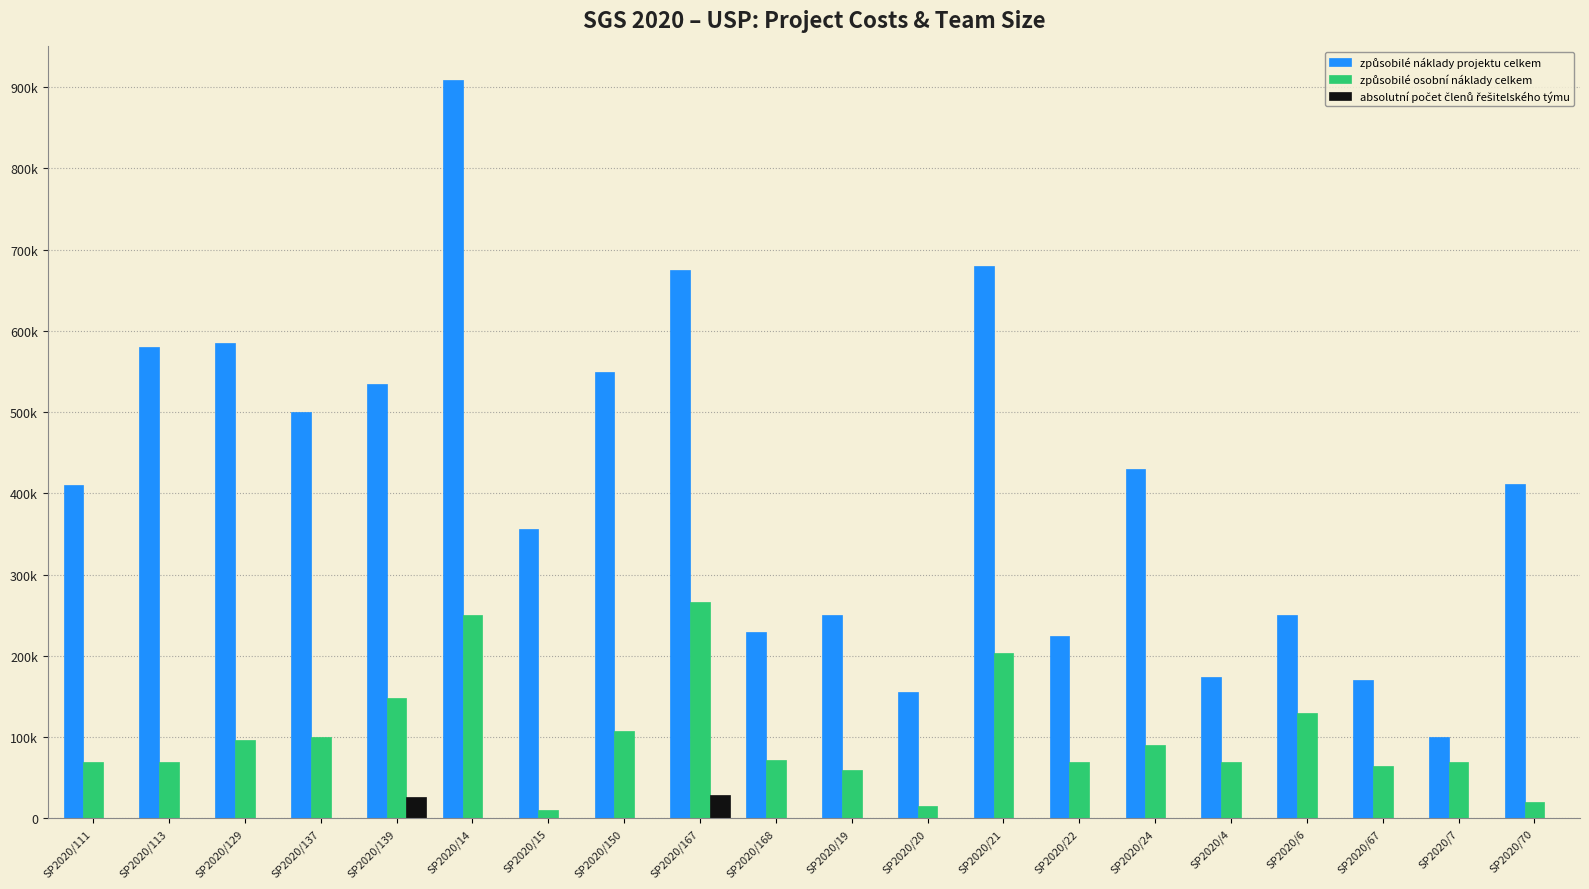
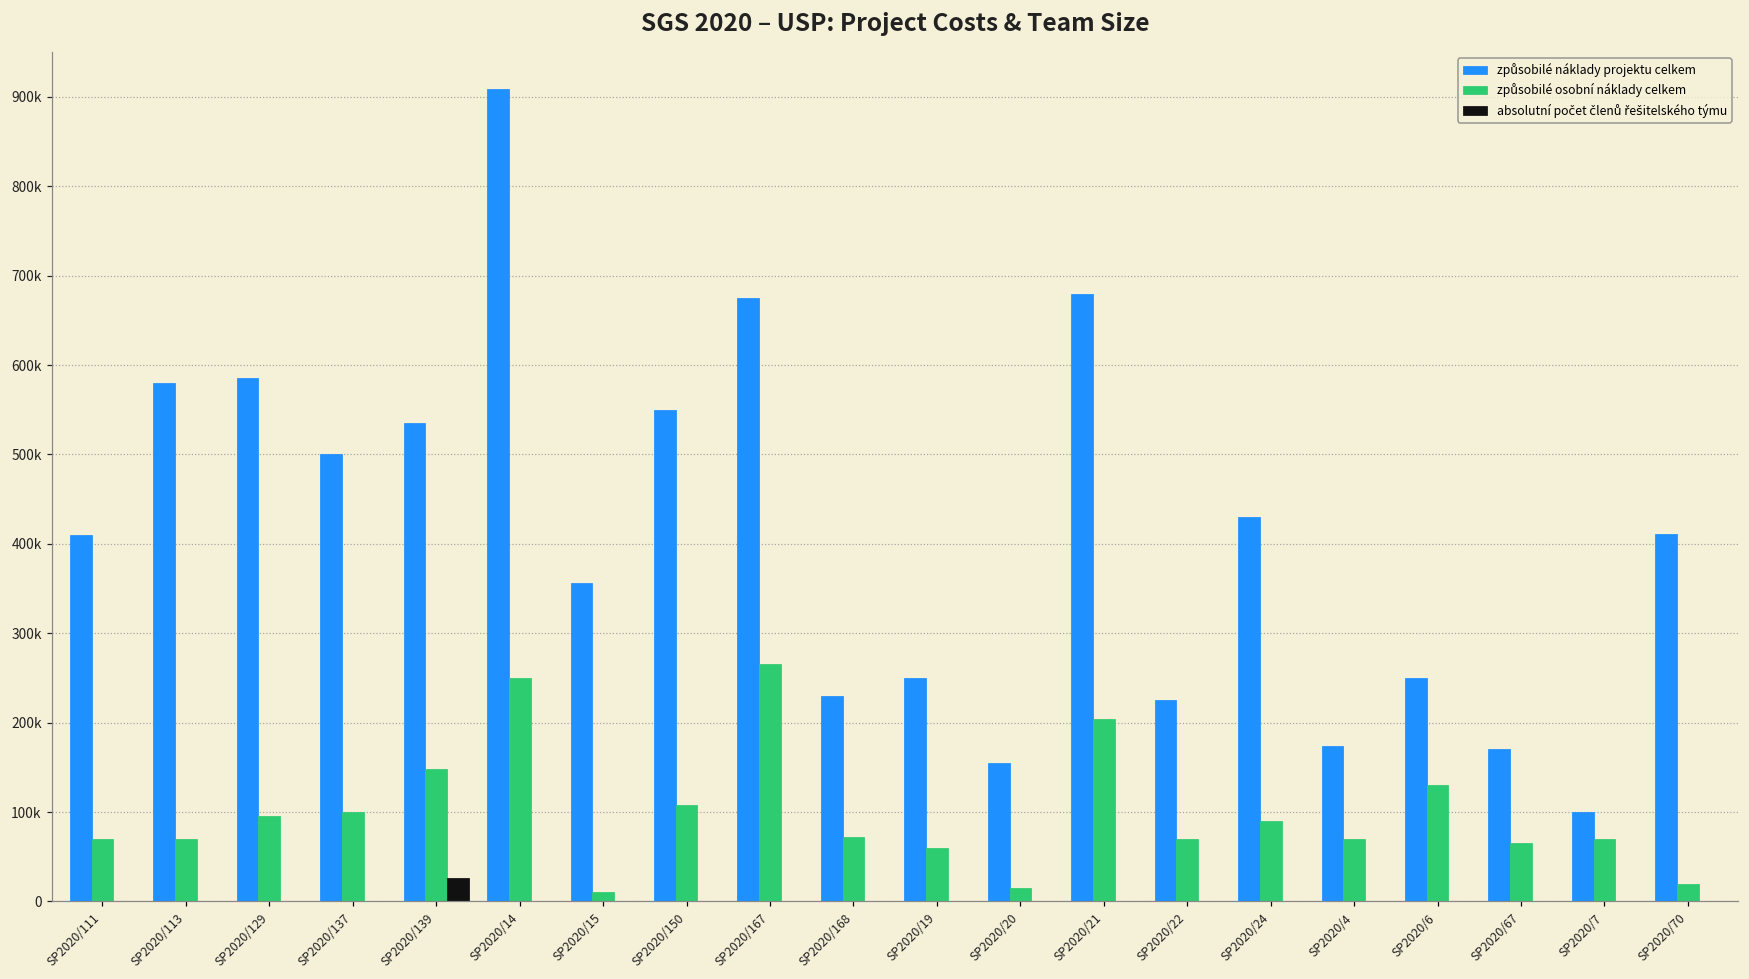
  {
    "způsobilé náklady projektu celkem": {
      "SP2020/111": 410000,
      "SP2020/113": 580000,
      "SP2020/129": 590000,
      "SP2020/137": 500000,
      "SP2020/139": 540000,
      "SP2020/14": 910000,
      "SP2020/15": 360000,
      "SP2020/150": 550000,
      "SP2020/167": 680000,
      "SP2020/168": 230000,
      "SP2020/19": 250000,
      "SP2020/20": 160000,
      "SP2020/21": 680000,
      "SP2020/22": 230000,
      "SP2020/24": 430000,
      "SP2020/4": 170000,
      "SP2020/6": 250000,
      "SP2020/67": 170000,
      "SP2020/7": 100000,
      "SP2020/70": 410000
    },
    "způsobilé osobní náklady celkem": {
      "SP2020/111": 70000,
      "SP2020/113": 70000,
      "SP2020/129": 100000,
      "SP2020/137": 100000,
      "SP2020/139": 150000,
      "SP2020/14": 250000,
      "SP2020/15": 10000,
      "SP2020/150": 110000,
      "SP2020/167": 270000,
      "SP2020/168": 70000,
      "SP2020/19": 60000,
      "SP2020/20": 20000,
      "SP2020/21": 200000,
      "SP2020/22": 70000,
      "SP2020/24": 90000,
      "SP2020/4": 70000,
      "SP2020/6": 130000,
      "SP2020/67": 70000,
      "SP2020/7": 70000,
      "SP2020/70": 20000
    },
    "absolutní počet členů řešitelského týmu": {
      "SP2020/139": 30000,
-     "SP2020/167": 30000
+     "SP2020/167": 0
    }
  }
